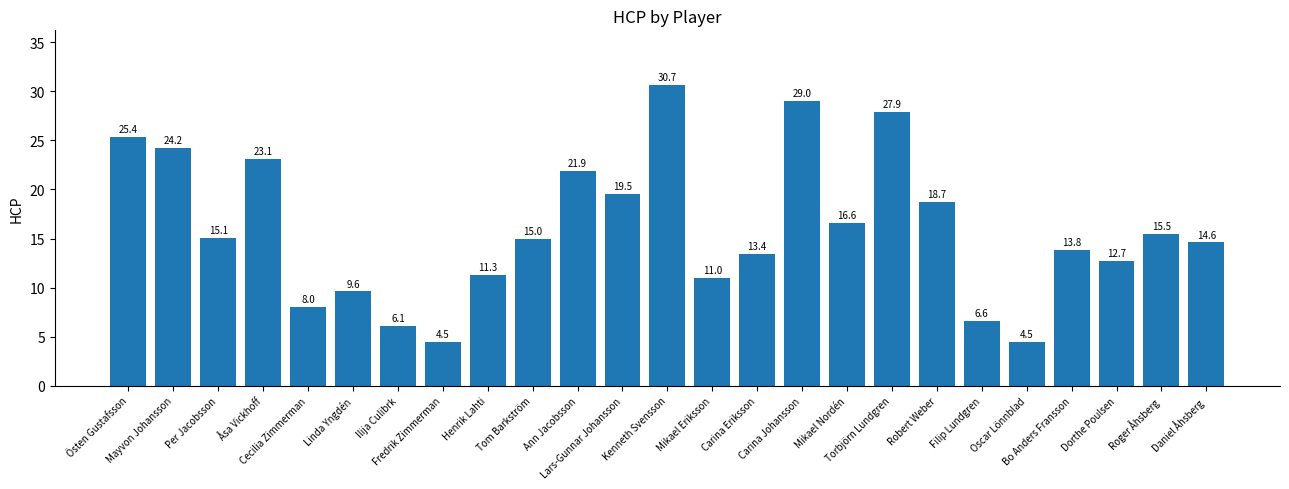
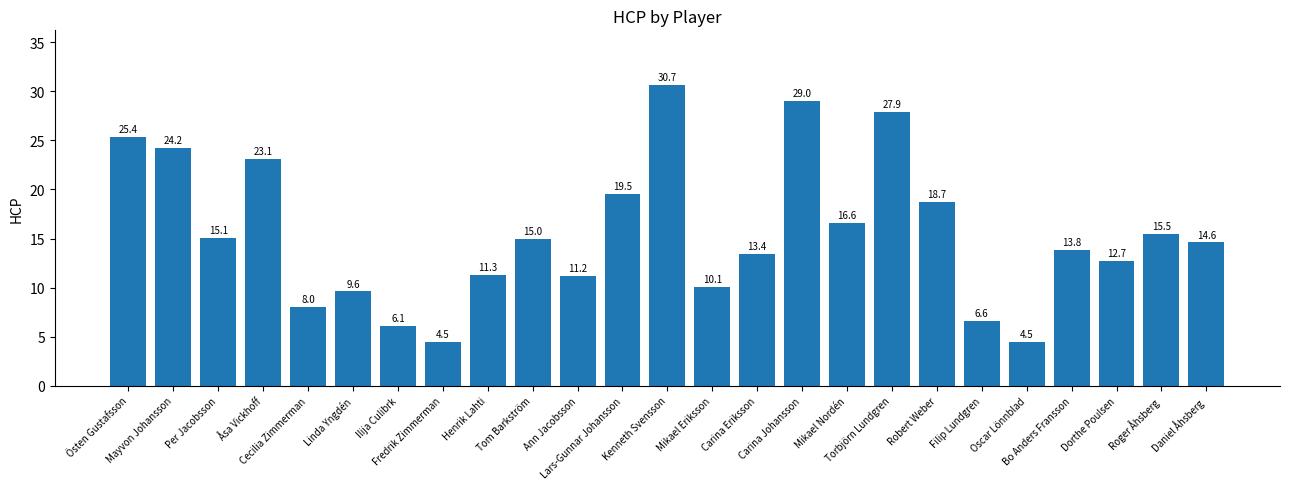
  {
    "Östen Gustafsson": 25.4,
    "Mayvon Johansson": 24.2,
    "Per Jacobsson": 15.1,
    "Åsa Vickhoff": 23.1,
    "Cecilia Zimmerman": 8.0,
    "Linda Yngdén": 9.6,
    "Ilija Culibrk": 6.1,
    "Fredrik Zimmerman": 4.5,
    "Henrik Lahti": 11.3,
    "Tom Barkström": 15.0,
-   "Ann Jacobsson": 21.9,
+   "Ann Jacobsson": 11.2,
    "Lars-Gunnar Johansson": 19.5,
    "Kenneth Svensson": 30.7,
-   "Mikael Eriksson": 11.0,
+   "Mikael Eriksson": 10.1,
    "Carina Eriksson": 13.4,
    "Carina Johansson": 29.0,
    "Mikael Nordén": 16.6,
    "Torbjörn Lundgren": 27.9,
    "Robert Weber": 18.7,
    "Filip Lundgren": 6.6,
    "Oscar Lönnblad": 4.5,
    "Bo Anders Fransson": 13.8,
    "Dorthe Poulsen": 12.7,
    "Roger Åhsberg": 15.5,
    "Daniel Åhsberg": 14.6
  }
